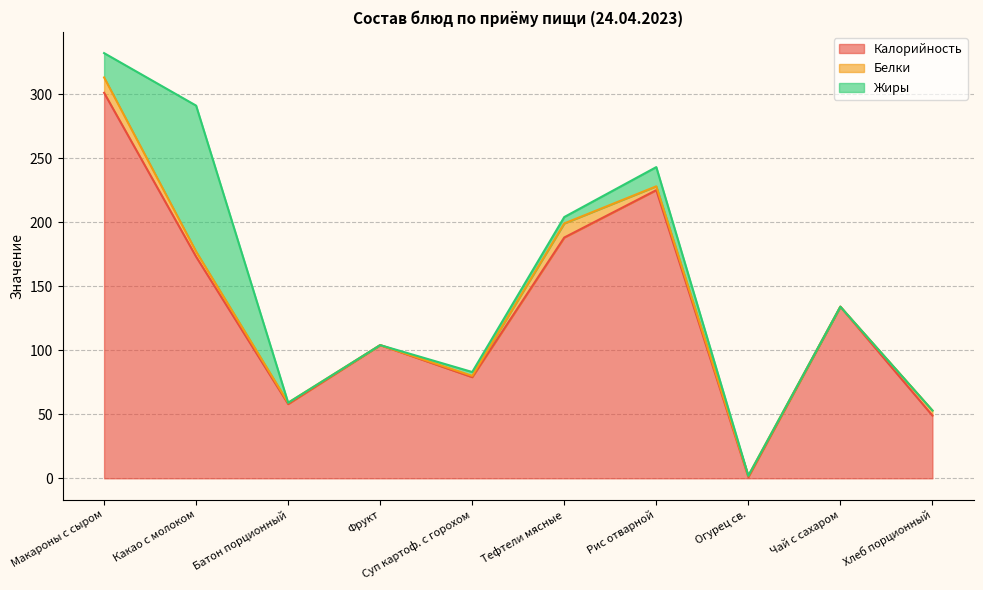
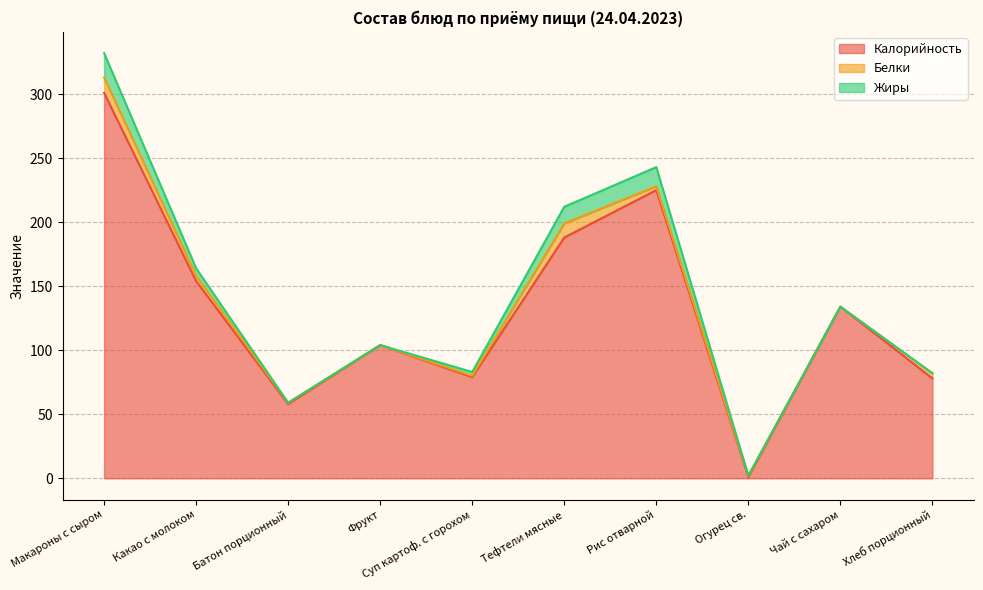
  {
    "Калорийность": {
      "Макароны с сыром": 301,
-     "Какао с молоком": 173,
+     "Какао с молоком": 154,
      "Тефтели мясные": 188,
      "Рис отварной": 225,
-     "Хлеб порционный": 49
+     "Хлеб порционный": 78
    },
    "Белки": {
      "Макароны с сыром": 12,
      "Какао с молоком": 4,
      "Тефтели мясные": 11,
      "Рис отварной": 3
    },
    "Жиры": {
      "Макароны с сыром": 19,
-     "Какао с молоком": 114,
+     "Какао с молоком": 6,
      "Суп картоф. с горохом": 3,
-     "Тефтели мясные": 5,
+     "Тефтели мясные": 13,
      "Рис отварной": 15
    }
  }
